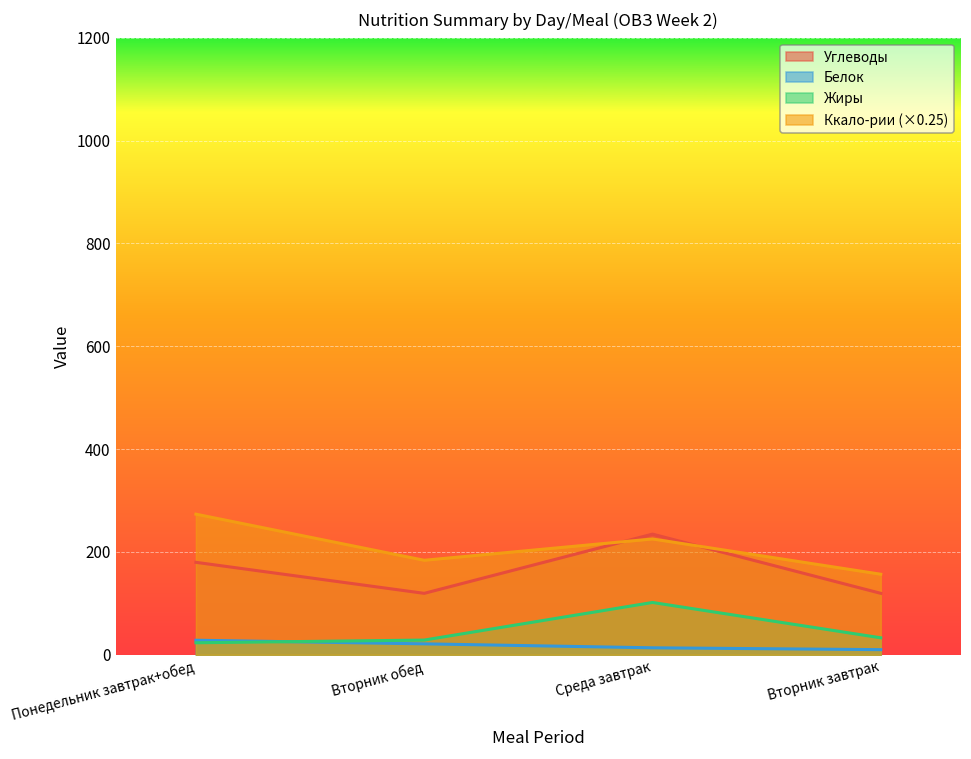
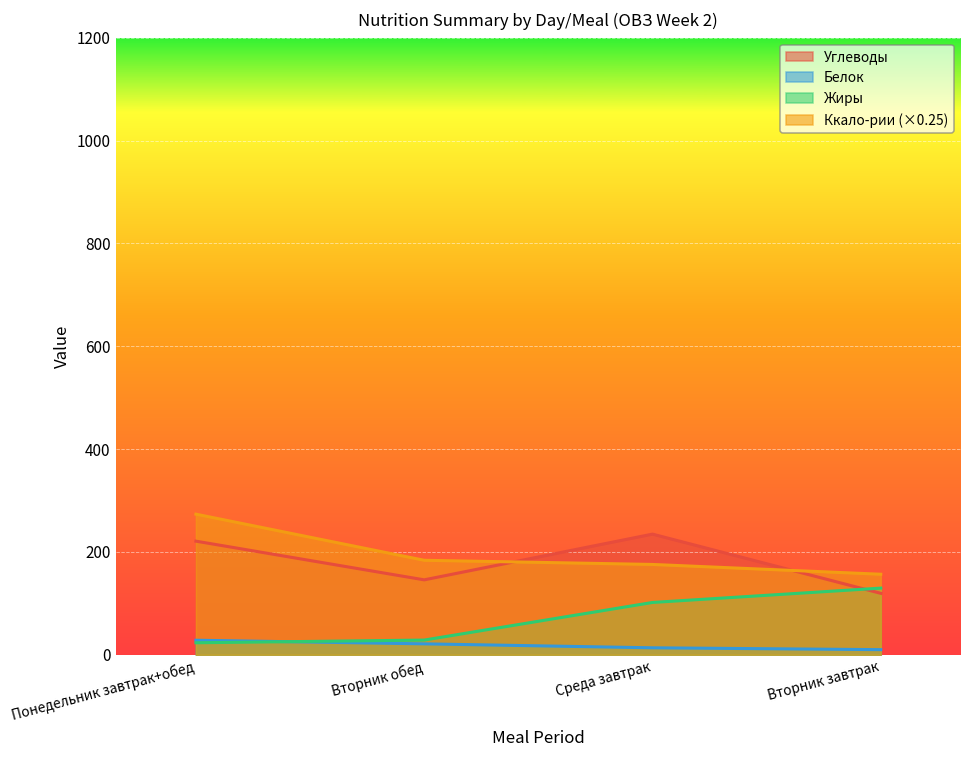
  {
    "Углеводы": {
-     "Понедельник завтрак+обед": 180,
-     "Вторник обед": 120,
+     "Понедельник завтрак+обед": 220,
+     "Вторник обед": 150,
      "Среда завтрак": 230,
      "Вторник завтрак": 120
    },
    "Белок": {
      "Вторник обед": 20,
      "Среда завтрак": 10,
      "Вторник завтрак": 10
    },
    "Жиры": {
      "Вторник обед": 30,
      "Среда завтрак": 100,
-     "Вторник завтрак": 30
+     "Вторник завтрак": 130
    },
    "Ккало-рии (×0.25)": {
      "Понедельник завтрак+обед": 270,
      "Вторник обед": 180,
-     "Среда завтрак": 230,
+     "Среда завтрак": 180,
      "Вторник завтрак": 160
    }
  }
